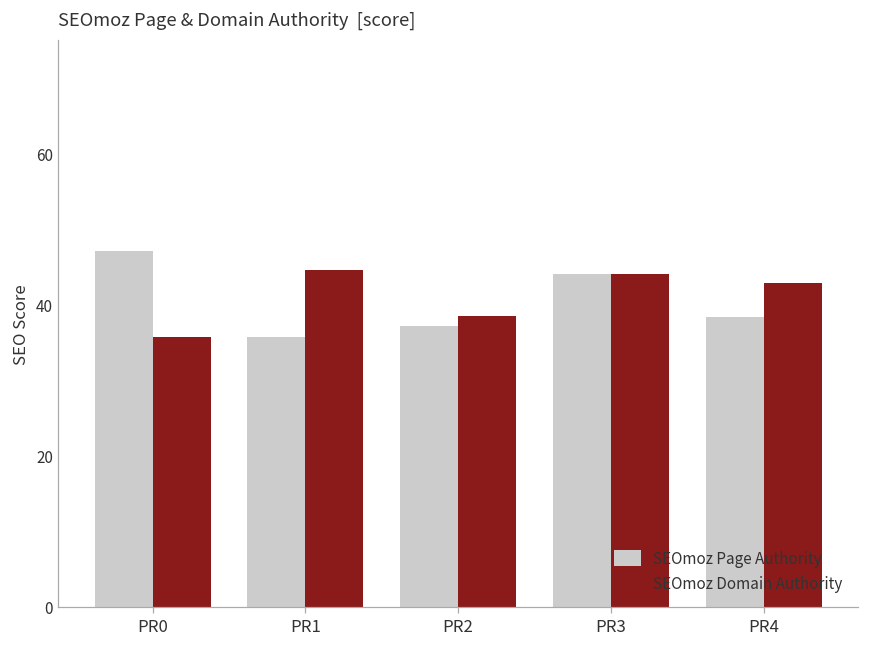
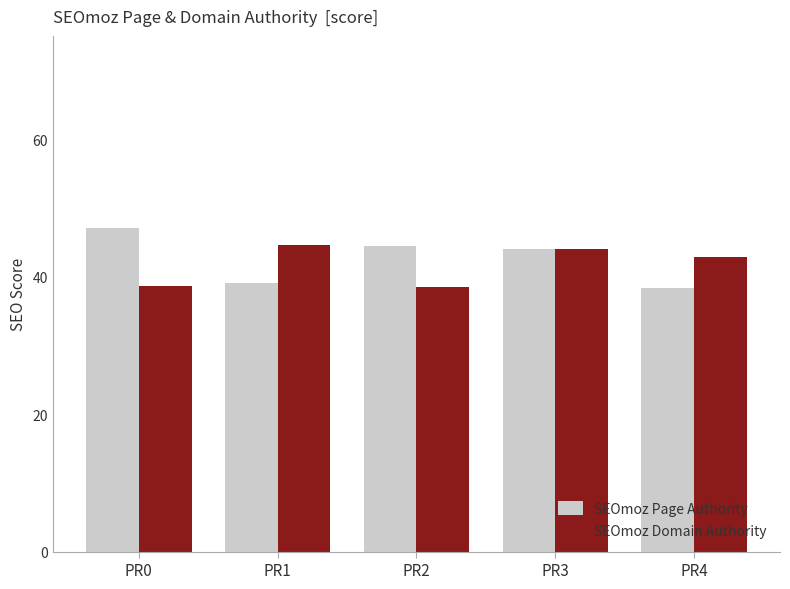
  {
    "SEOmoz Page Authority": {
      "PR0": 47,
-     "PR1": 36,
-     "PR2": 37,
+     "PR1": 39,
+     "PR2": 44,
      "PR3": 44,
      "PR4": 38
    },
    "SEOmoz Domain Authority": {
-     "PR0": 36,
+     "PR0": 39,
      "PR1": 45,
      "PR2": 38,
      "PR3": 44,
      "PR4": 43
    }
  }
